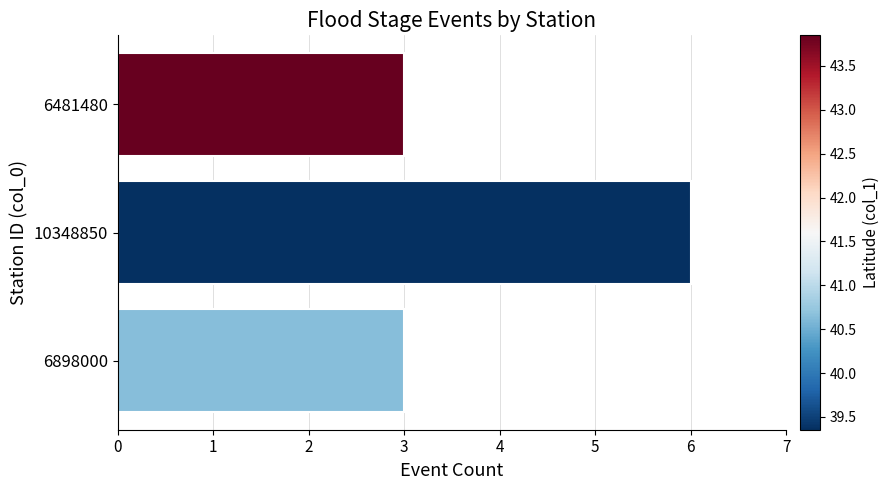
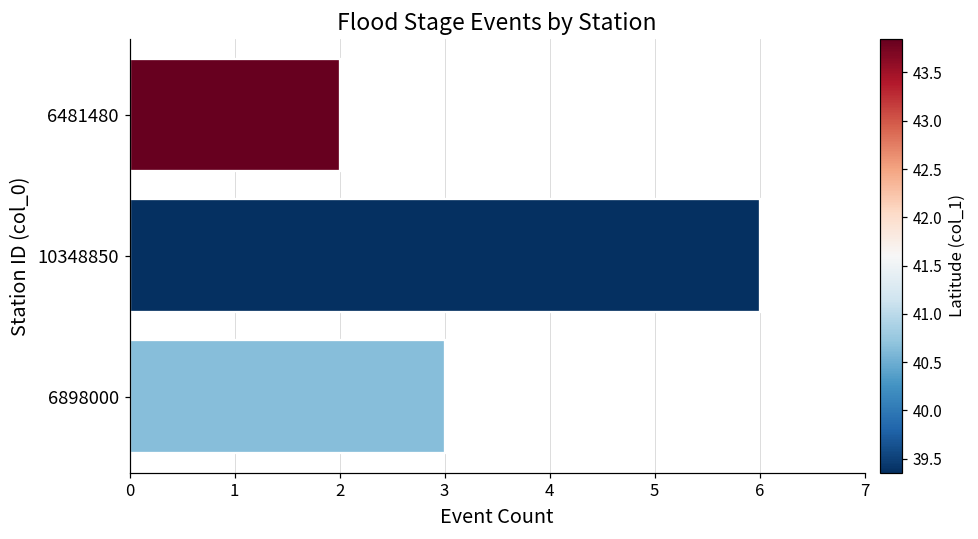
  {
-   "6481480": 3,
+   "6481480": 2,
    "10348850": 6,
    "6898000": 3
  }
